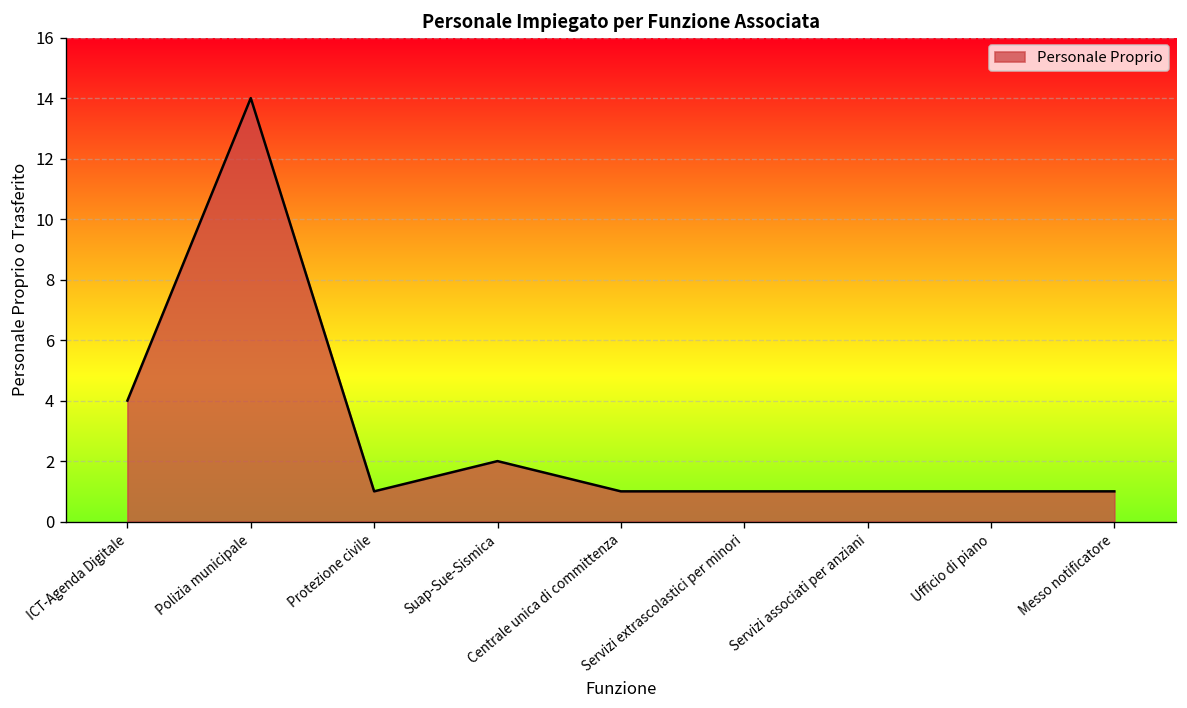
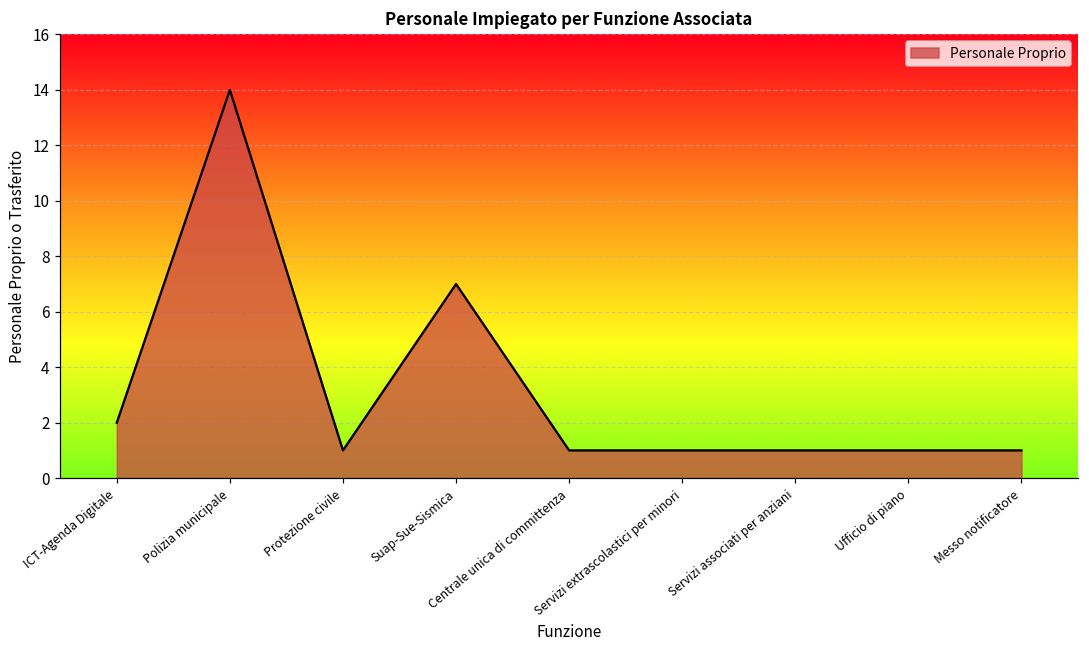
  {
-   "ICT-Agenda Digitale": 4,
+   "ICT-Agenda Digitale": 2,
    "Polizia municipale": 14,
    "Protezione civile": 1,
-   "Suap-Sue-Sismica": 2,
+   "Suap-Sue-Sismica": 7,
    "Centrale unica di committenza": 1,
    "Servizi extrascolastici per minori": 1,
    "Servizi associati per anziani": 1,
    "Ufficio di piano": 1,
    "Messo notificatore": 1
  }
